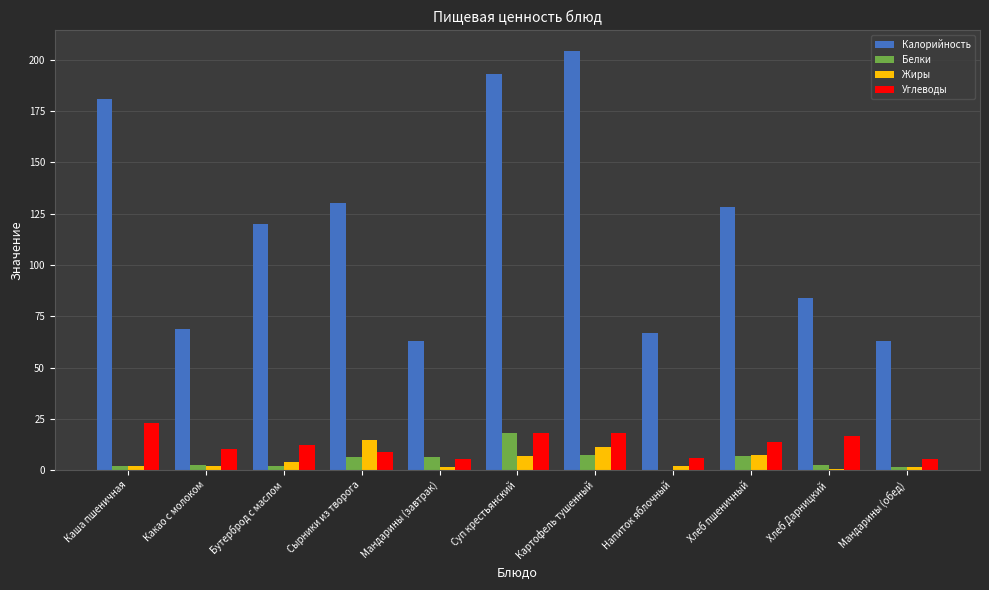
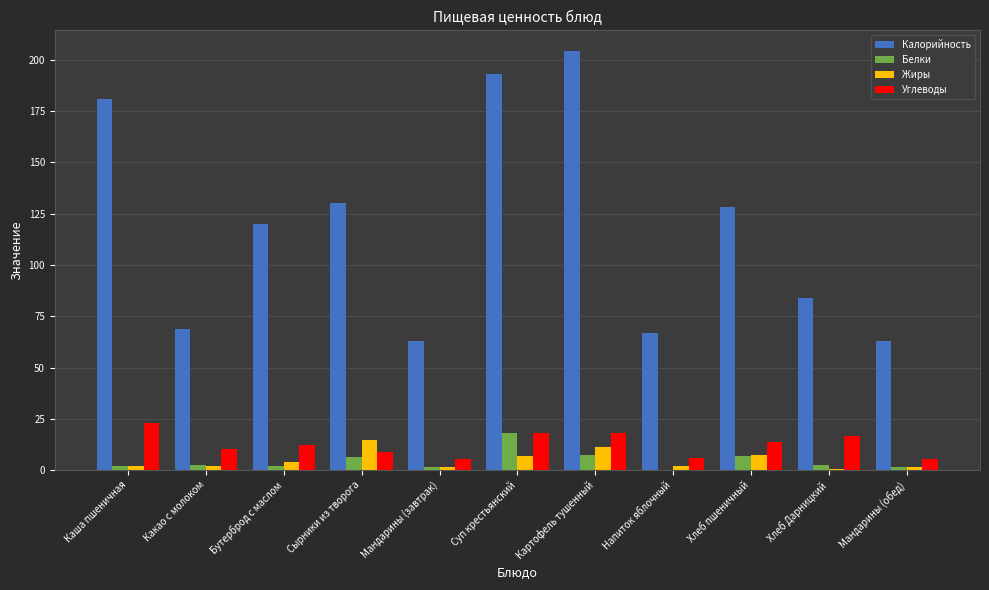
  {
    "Калорийность": {
      "Каша пшеничная": 181,
      "Какао с молоком": 69,
      "Бутерброд с маслом": 120,
      "Сырники из творога": 130,
      "Мандарины (завтрак)": 63,
      "Суп крестьянский": 193,
      "Картофель тушенный": 204,
      "Напиток яблочный": 67,
      "Хлеб пшеничный": 128,
      "Хлеб Дарницкий": 84,
      "Мандарины (обед)": 63
    },
    "Белки": {
      "Каша пшеничная": 2,
      "Какао с молоком": 2,
      "Бутерброд с маслом": 2,
      "Сырники из творога": 6,
-     "Мандарины (завтрак)": 7,
+     "Мандарины (завтрак)": 2,
      "Суп крестьянский": 18,
      "Картофель тушенный": 8,
      "Напиток яблочный": 0,
      "Хлеб пшеничный": 7,
      "Хлеб Дарницкий": 3,
      "Мандарины (обед)": 2
    },
    "Жиры": {
      "Каша пшеничная": 2,
      "Какао с молоком": 2,
      "Бутерброд с маслом": 4,
      "Сырники из творога": 15,
      "Мандарины (завтрак)": 2,
      "Суп крестьянский": 7,
      "Картофель тушенный": 11,
      "Напиток яблочный": 2,
      "Хлеб пшеничный": 7,
      "Мандарины (обед)": 2
    },
    "Углеводы": {
      "Каша пшеничная": 23,
      "Какао с молоком": 10,
      "Бутерброд с маслом": 13,
      "Сырники из творога": 9,
      "Мандарины (завтрак)": 5,
      "Суп крестьянский": 18,
      "Картофель тушенный": 18,
      "Напиток яблочный": 6,
      "Хлеб пшеничный": 14,
      "Хлеб Дарницкий": 17,
      "Мандарины (обед)": 5
    }
  }
